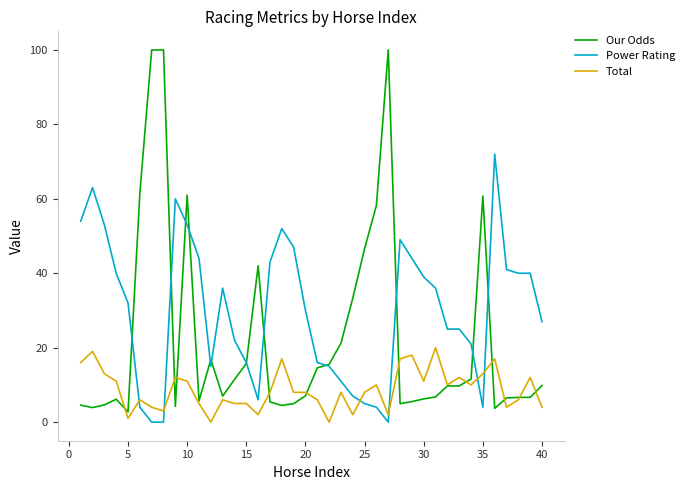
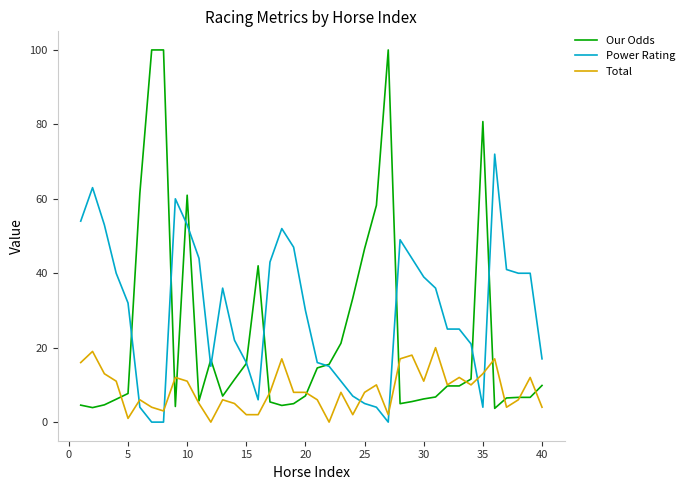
  {
    "Our Odds": {
-     "5": 3,
+     "5": 8,
      "10": 61,
      "20": 7,
      "25": 47,
      "30": 6,
-     "35": 61,
+     "35": 81,
      "40": 10
    },
    "Power Rating": {
      "5": 32,
      "10": 53,
      "20": 30,
      "25": 5,
      "30": 39,
      "35": 4,
-     "40": 27
+     "40": 17
    },
    "Total": {
      "5": 1,
      "10": 11,
-     "15": 5,
+     "15": 2,
      "20": 8,
      "25": 8,
      "30": 11,
      "35": 13,
      "40": 4
    }
  }
